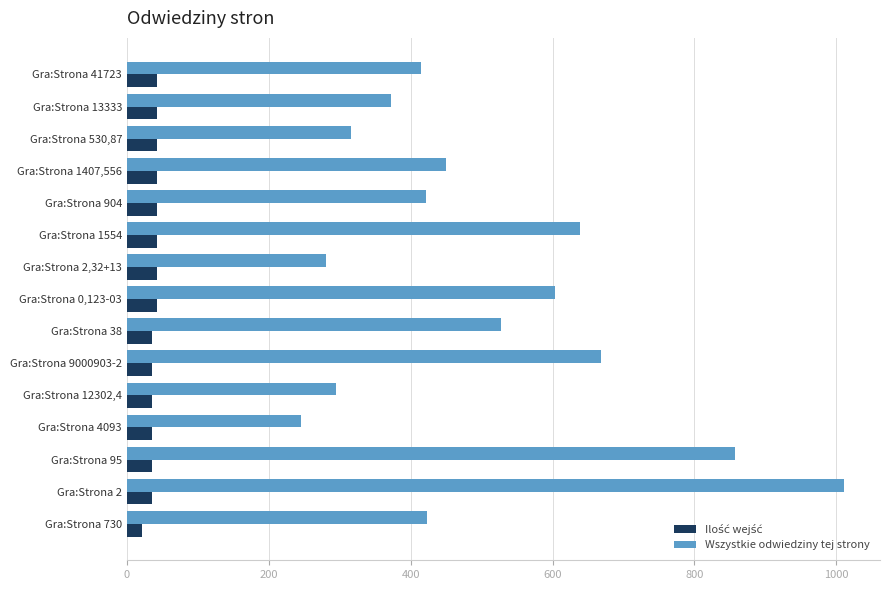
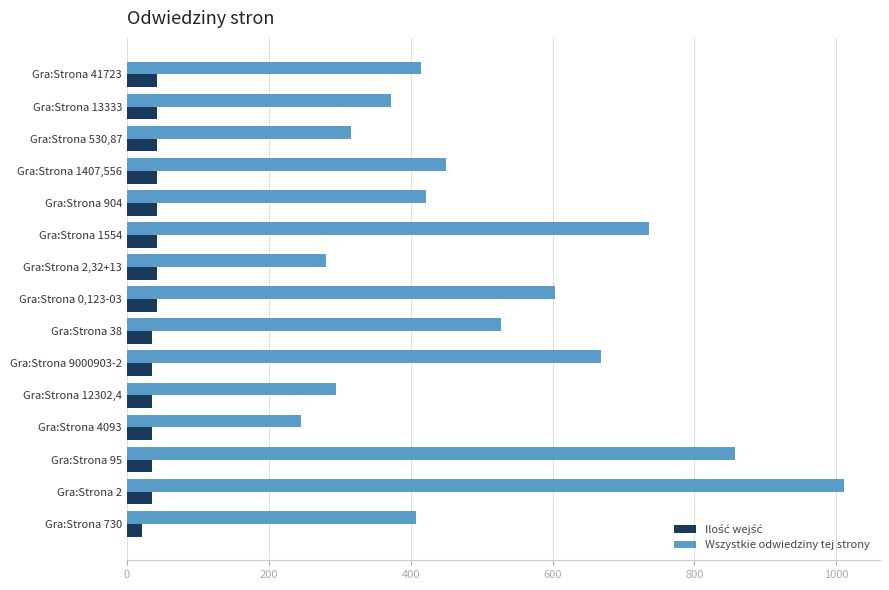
  {
    "Ilość wejść": {
      "Gra:Strona 41723": 40,
      "Gra:Strona 13333": 40,
      "Gra:Strona 530,87": 40,
      "Gra:Strona 1407,556": 40,
      "Gra:Strona 904": 40,
      "Gra:Strona 1554": 40,
      "Gra:Strona 2,32+13": 40,
      "Gra:Strona 0,123-03": 40,
      "Gra:Strona 38": 40,
      "Gra:Strona 9000903-2": 40,
      "Gra:Strona 12302,4": 40,
      "Gra:Strona 4093": 40,
      "Gra:Strona 95": 40,
      "Gra:Strona 2": 40,
      "Gra:Strona 730": 20
    },
    "Wszystkie odwiedziny tej strony": {
      "Gra:Strona 41723": 410,
      "Gra:Strona 13333": 370,
      "Gra:Strona 530,87": 320,
      "Gra:Strona 1407,556": 450,
      "Gra:Strona 904": 420,
-     "Gra:Strona 1554": 640,
+     "Gra:Strona 1554": 740,
      "Gra:Strona 2,32+13": 280,
      "Gra:Strona 0,123-03": 600,
      "Gra:Strona 38": 530,
      "Gra:Strona 9000903-2": 670,
      "Gra:Strona 12302,4": 300,
      "Gra:Strona 4093": 250,
      "Gra:Strona 95": 860,
      "Gra:Strona 2": 1010,
-     "Gra:Strona 730": 420
+     "Gra:Strona 730": 410
    }
  }
